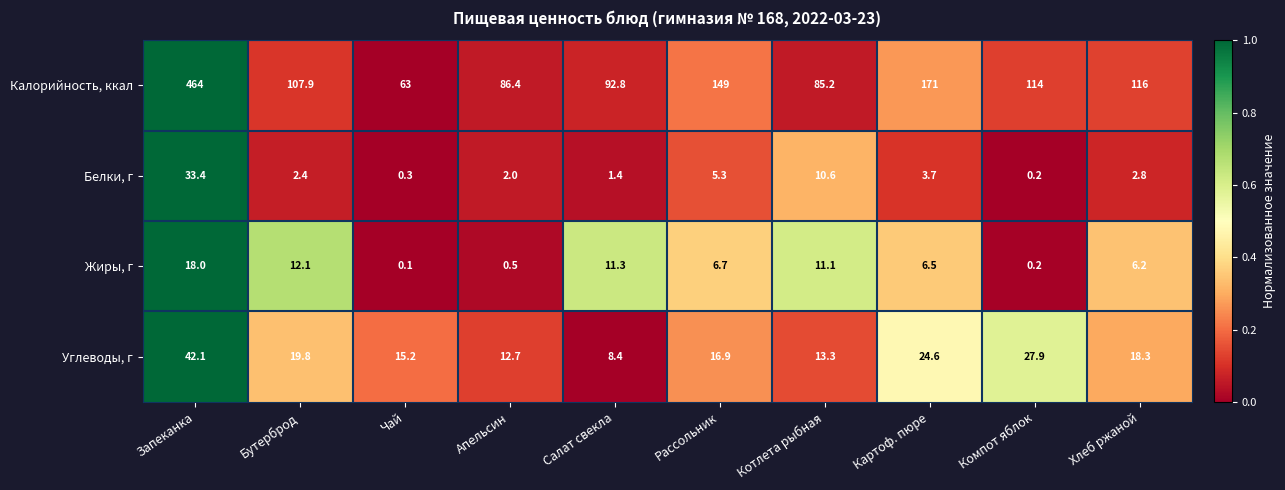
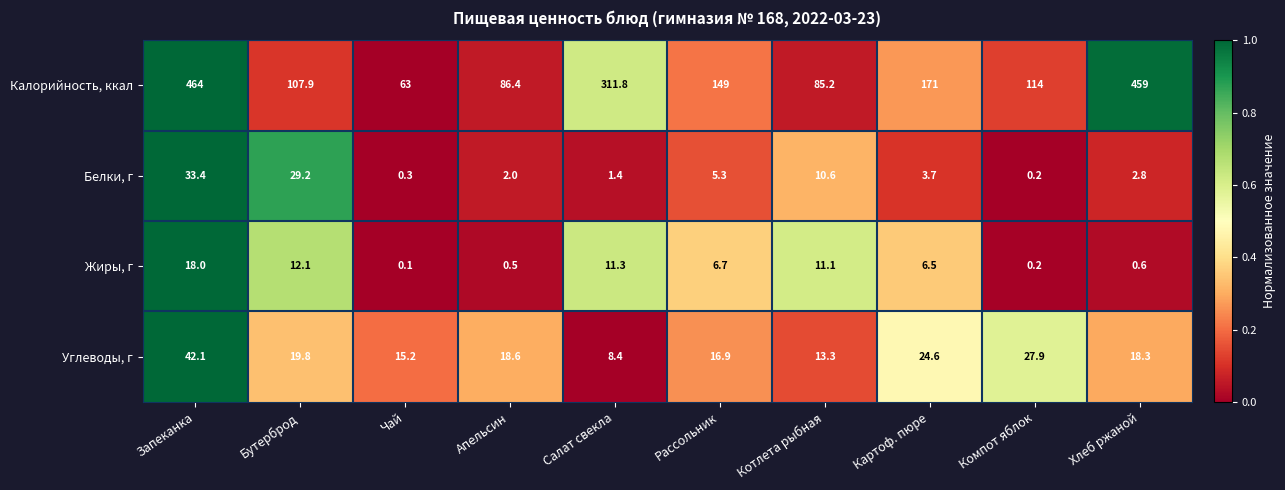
  {
    "Калорийность, ккал": {
      "Запеканка": 464,
      "Бутерброд": 107.9,
      "Чай": 63,
      "Апельсин": 86.4,
-     "Салат свекла": 92.8,
+     "Салат свекла": 311.8,
      "Рассольник": 149,
      "Котлета рыбная": 85.2,
      "Картоф. пюре": 171,
      "Компот яблок": 114,
-     "Хлеб ржаной": 116
+     "Хлеб ржаной": 459
    },
    "Белки, г": {
      "Запеканка": 33.4,
-     "Бутерброд": 2.4,
+     "Бутерброд": 29.2,
      "Чай": 0.3,
      "Апельсин": 2.0,
      "Салат свекла": 1.4,
      "Рассольник": 5.3,
      "Котлета рыбная": 10.6,
      "Картоф. пюре": 3.7,
      "Компот яблок": 0.2,
      "Хлеб ржаной": 2.8
    },
    "Жиры, г": {
      "Запеканка": 18.0,
      "Бутерброд": 12.1,
      "Чай": 0.1,
      "Апельсин": 0.5,
      "Салат свекла": 11.3,
      "Рассольник": 6.7,
      "Котлета рыбная": 11.1,
      "Картоф. пюре": 6.5,
      "Компот яблок": 0.2,
-     "Хлеб ржаной": 6.2
+     "Хлеб ржаной": 0.6
    },
    "Углеводы, г": {
      "Запеканка": 42.1,
      "Бутерброд": 19.8,
      "Чай": 15.2,
-     "Апельсин": 12.7,
+     "Апельсин": 18.6,
      "Салат свекла": 8.4,
      "Рассольник": 16.9,
      "Котлета рыбная": 13.3,
      "Картоф. пюре": 24.6,
      "Компот яблок": 27.9,
      "Хлеб ржаной": 18.3
    }
  }
